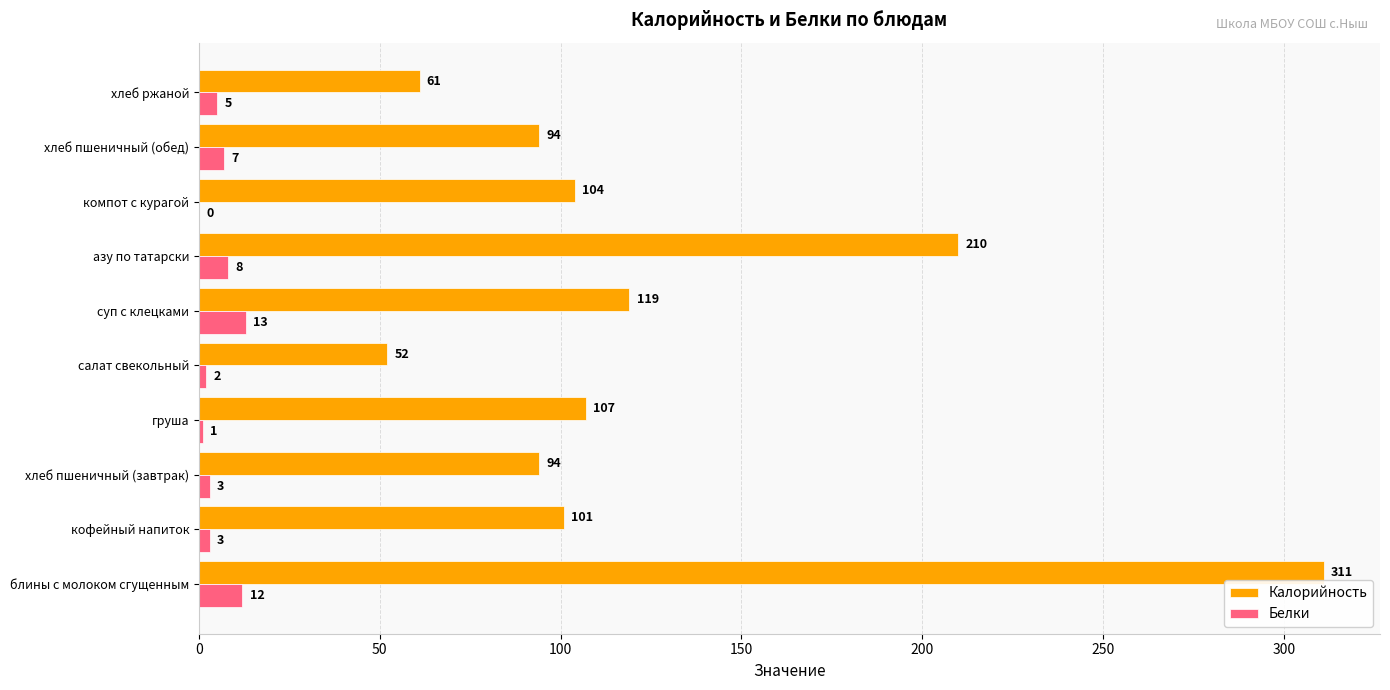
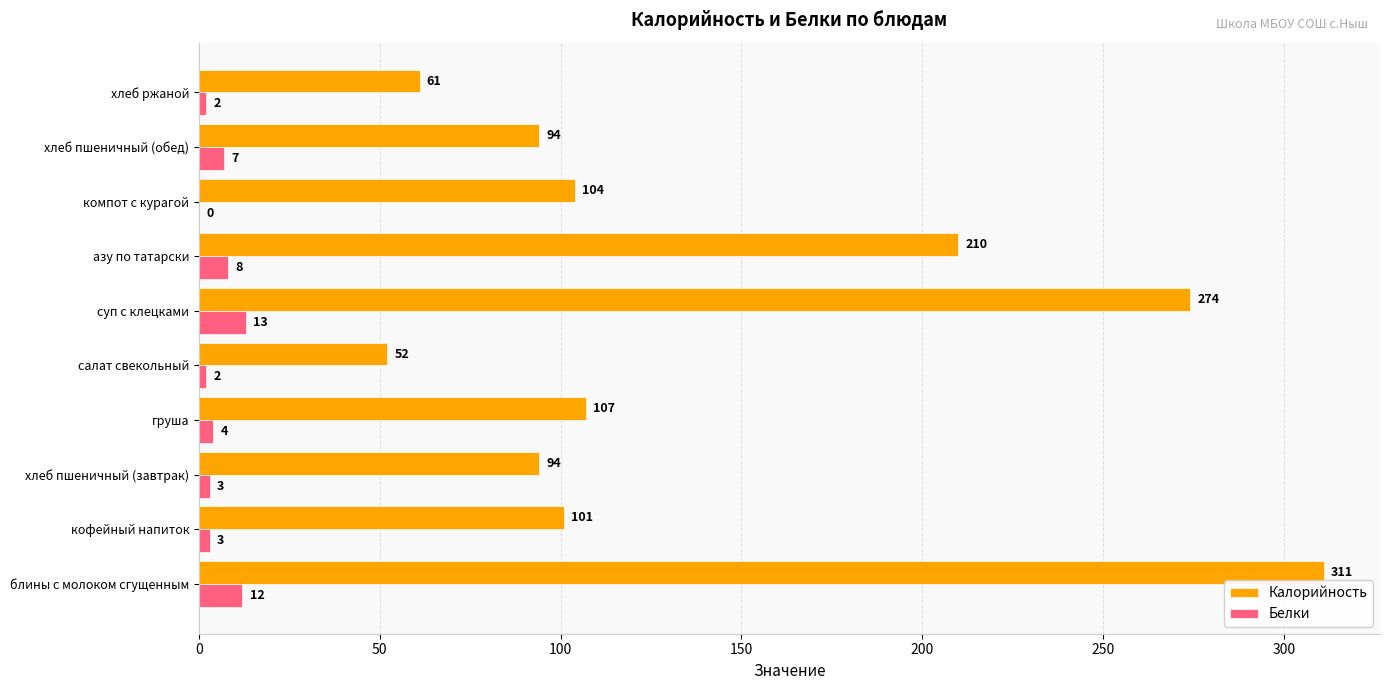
  {
    "Калорийность": {
      "хлеб ржаной": 61,
      "хлеб пшеничный (обед)": 94,
      "компот с курагой": 104,
      "азу по татарски": 210,
-     "суп с клецками": 119,
+     "суп с клецками": 274,
      "салат свекольный": 52,
      "груша": 107,
      "хлеб пшеничный (завтрак)": 94,
      "кофейный напиток": 101,
      "блины с молоком сгущенным": 311
    },
    "Белки": {
-     "хлеб ржаной": 5,
+     "хлеб ржаной": 2,
      "хлеб пшеничный (обед)": 7,
      "компот с курагой": 0,
      "азу по татарски": 8,
      "суп с клецками": 13,
      "салат свекольный": 2,
-     "груша": 1,
+     "груша": 4,
      "хлеб пшеничный (завтрак)": 3,
      "кофейный напиток": 3,
      "блины с молоком сгущенным": 12
    }
  }
